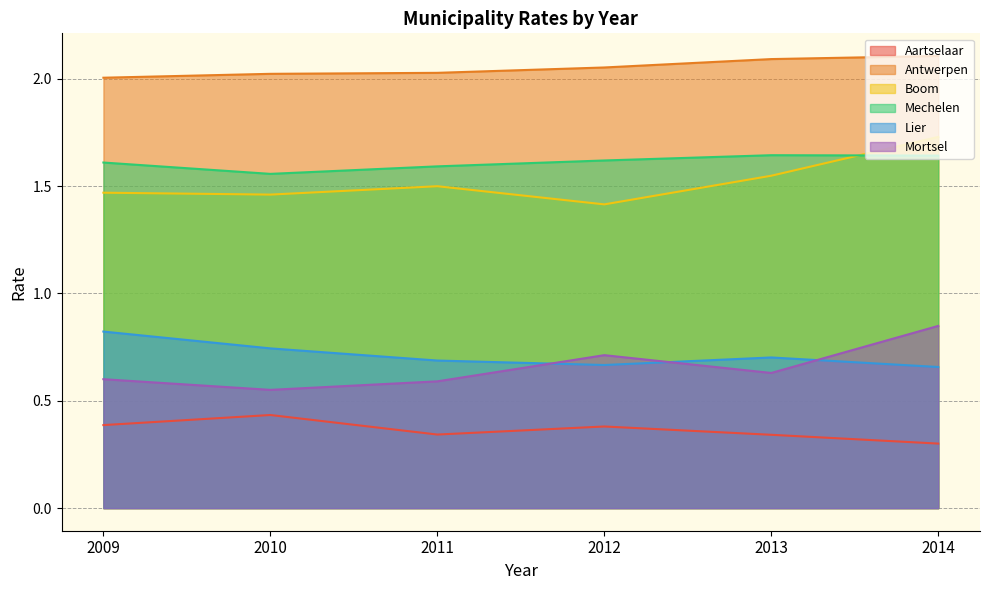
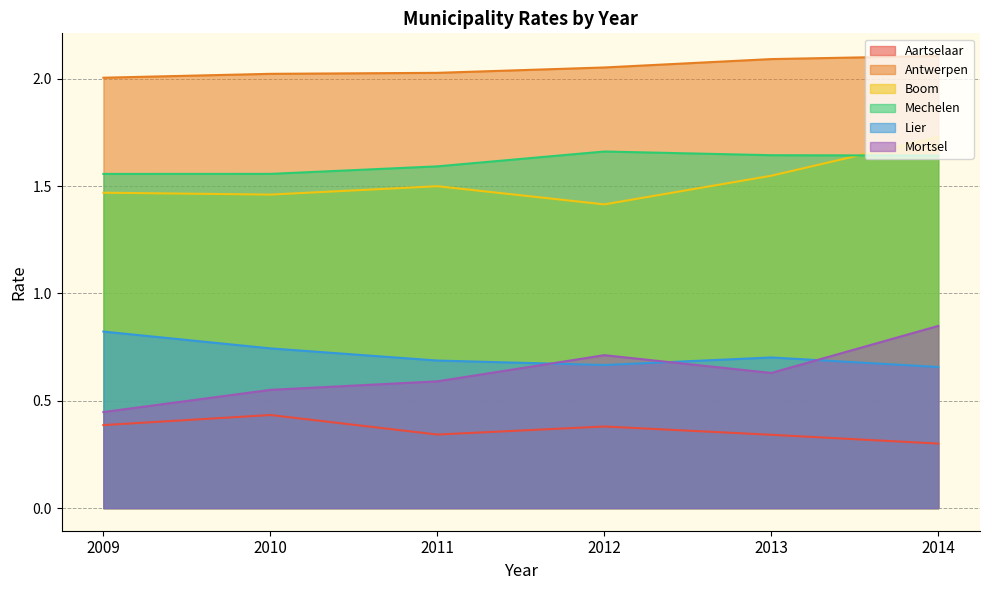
  {
    "Boom": {
      "2009": 1.47,
      "2010": 1.46,
      "2011": 1.50,
      "2012": 1.41,
      "2013": 1.55
    },
    "Mechelen": {
-     "2009": 1.61,
+     "2009": 1.56,
      "2010": 1.56,
      "2011": 1.59,
-     "2012": 1.62,
+     "2012": 1.66,
      "2013": 1.64
    },
    "Lier": {
      "2009": 0.82,
      "2010": 0.74,
      "2011": 0.69,
      "2012": 0.67,
      "2013": 0.70,
      "2014": 0.66
    },
    "Mortsel": {
-     "2009": 0.60,
+     "2009": 0.45,
      "2010": 0.55,
      "2011": 0.59,
      "2012": 0.71,
      "2013": 0.63,
      "2014": 0.85
    }
  }
